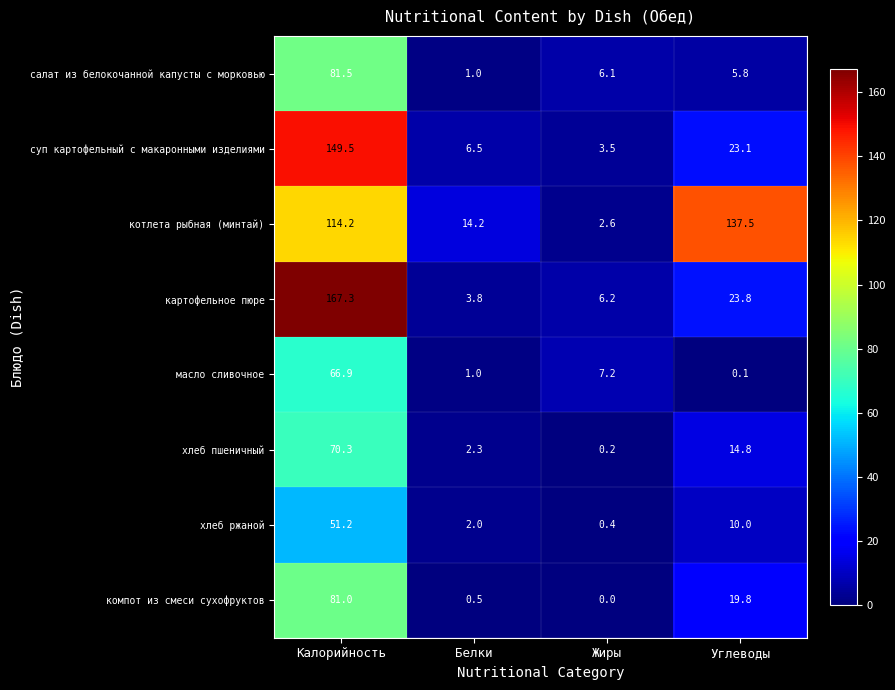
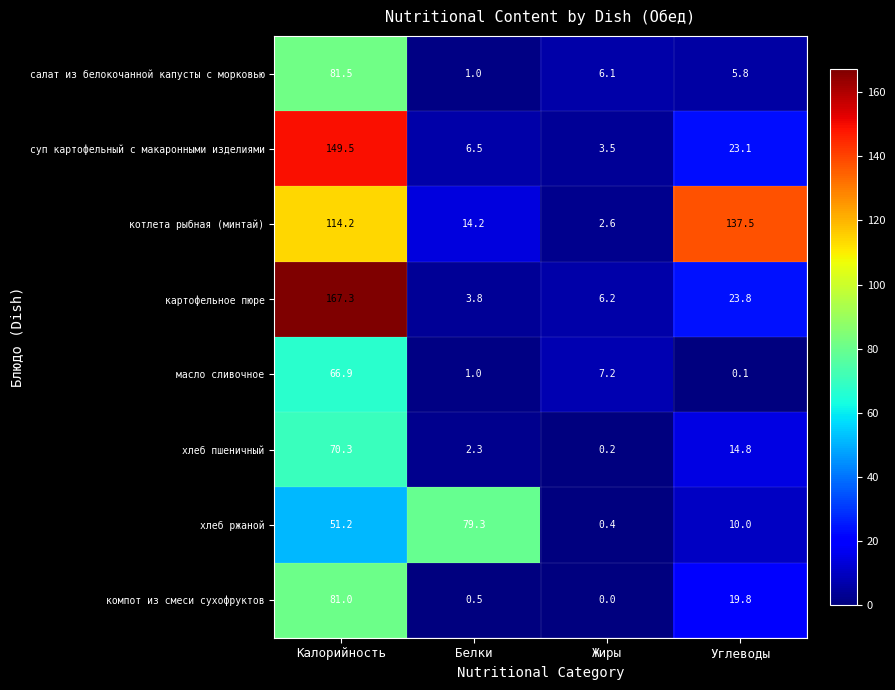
  {
    "салат из белокочанной капусты с морковью": {
      "Калорийность": 81.5,
      "Белки": 1.0,
      "Жиры": 6.1,
      "Углеводы": 5.8
    },
    "суп картофельный с макаронными изделиями": {
      "Калорийность": 149.5,
      "Белки": 6.5,
      "Жиры": 3.5,
      "Углеводы": 23.1
    },
    "котлета рыбная (минтай)": {
      "Калорийность": 114.2,
      "Белки": 14.2,
      "Жиры": 2.6,
      "Углеводы": 137.5
    },
    "картофельное пюре": {
      "Калорийность": 167.3,
      "Белки": 3.8,
      "Жиры": 6.2,
      "Углеводы": 23.8
    },
    "масло сливочное": {
      "Калорийность": 66.9,
      "Белки": 1.0,
      "Жиры": 7.2,
      "Углеводы": 0.1
    },
    "хлеб пшеничный": {
      "Калорийность": 70.3,
      "Белки": 2.3,
      "Жиры": 0.2,
      "Углеводы": 14.8
    },
    "хлеб ржаной": {
      "Калорийность": 51.2,
-     "Белки": 2.0,
+     "Белки": 79.3,
      "Жиры": 0.4,
      "Углеводы": 10.0
    },
    "компот из смеси сухофруктов": {
      "Калорийность": 81.0,
      "Белки": 0.5,
      "Жиры": 0.0,
      "Углеводы": 19.8
    }
  }
